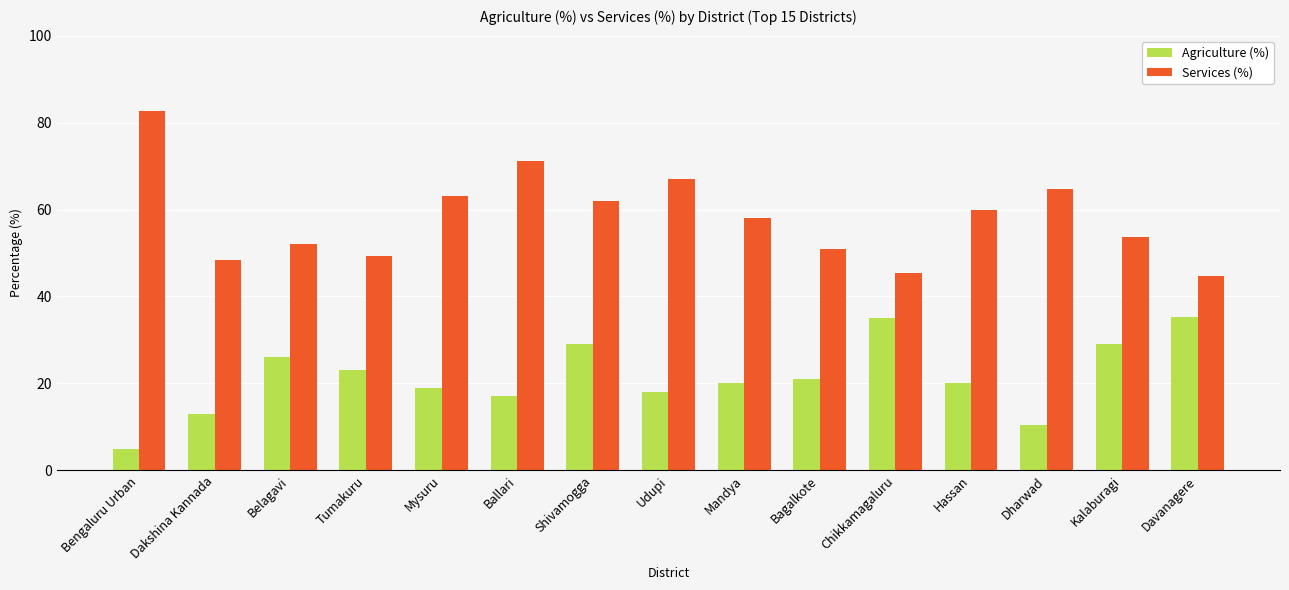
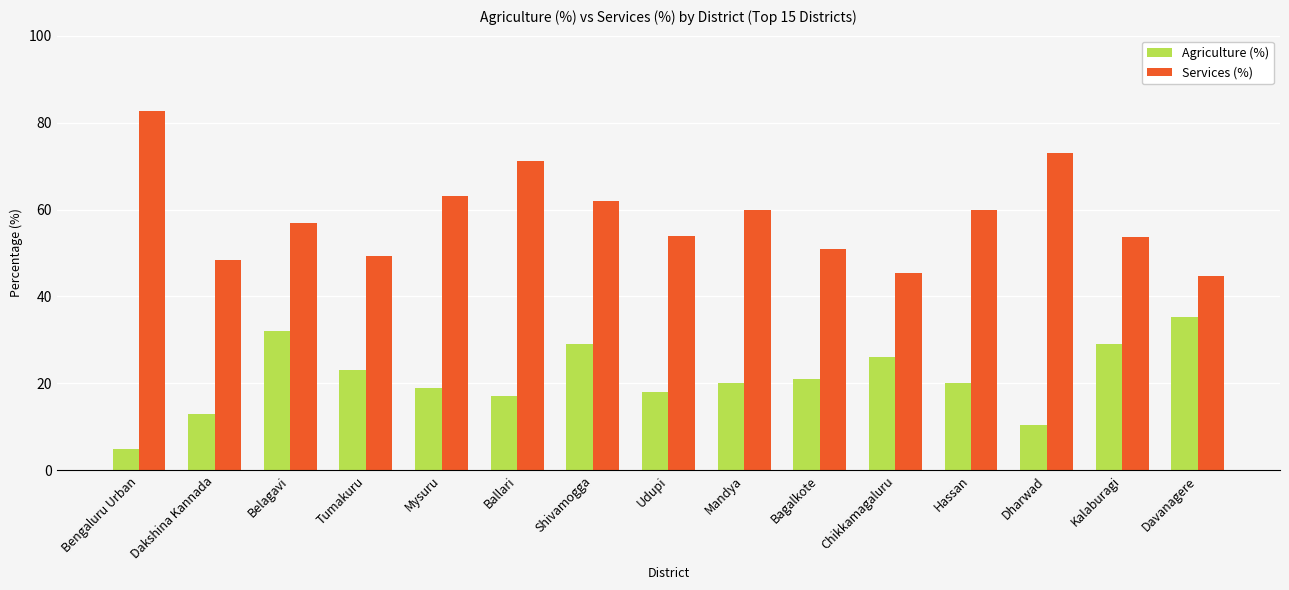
  {
    "Agriculture (%)": {
      "Bengaluru Urban": 5,
      "Dakshina Kannada": 13,
-     "Belagavi": 26,
+     "Belagavi": 32,
      "Tumakuru": 23,
      "Mysuru": 19,
      "Ballari": 17,
      "Shivamogga": 29,
      "Udupi": 18,
      "Mandya": 20,
      "Bagalkote": 21,
-     "Chikkamagaluru": 35,
+     "Chikkamagaluru": 26,
      "Hassan": 20,
      "Dharwad": 10,
      "Kalaburagi": 29,
      "Davanagere": 35
    },
    "Services (%)": {
      "Bengaluru Urban": 83,
      "Dakshina Kannada": 49,
-     "Belagavi": 52,
+     "Belagavi": 57,
      "Tumakuru": 49,
      "Mysuru": 63,
      "Ballari": 71,
      "Shivamogga": 62,
-     "Udupi": 67,
-     "Mandya": 58,
+     "Udupi": 54,
+     "Mandya": 60,
      "Bagalkote": 51,
      "Chikkamagaluru": 46,
      "Hassan": 60,
-     "Dharwad": 65,
+     "Dharwad": 73,
      "Kalaburagi": 54,
      "Davanagere": 45
    }
  }
